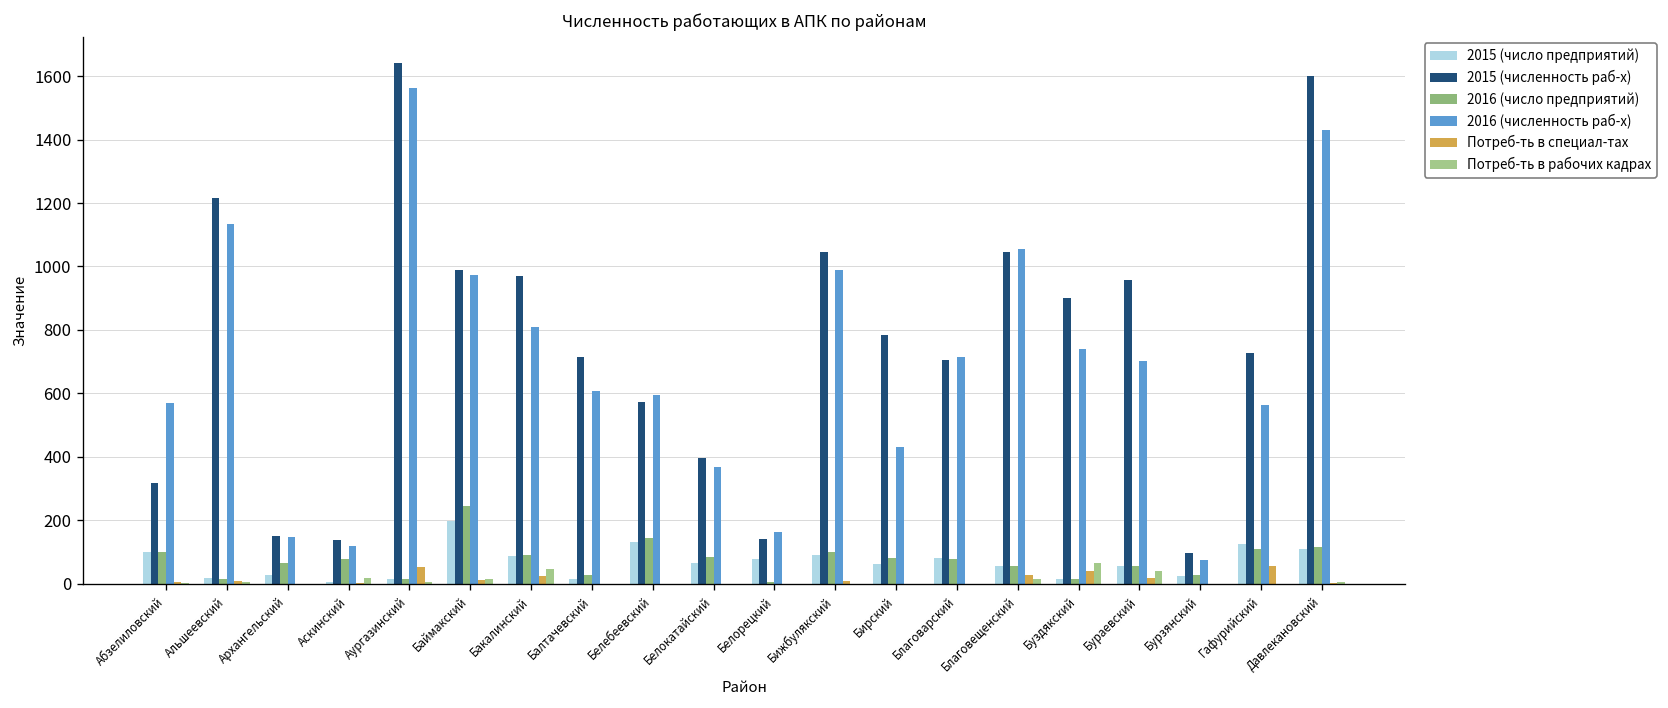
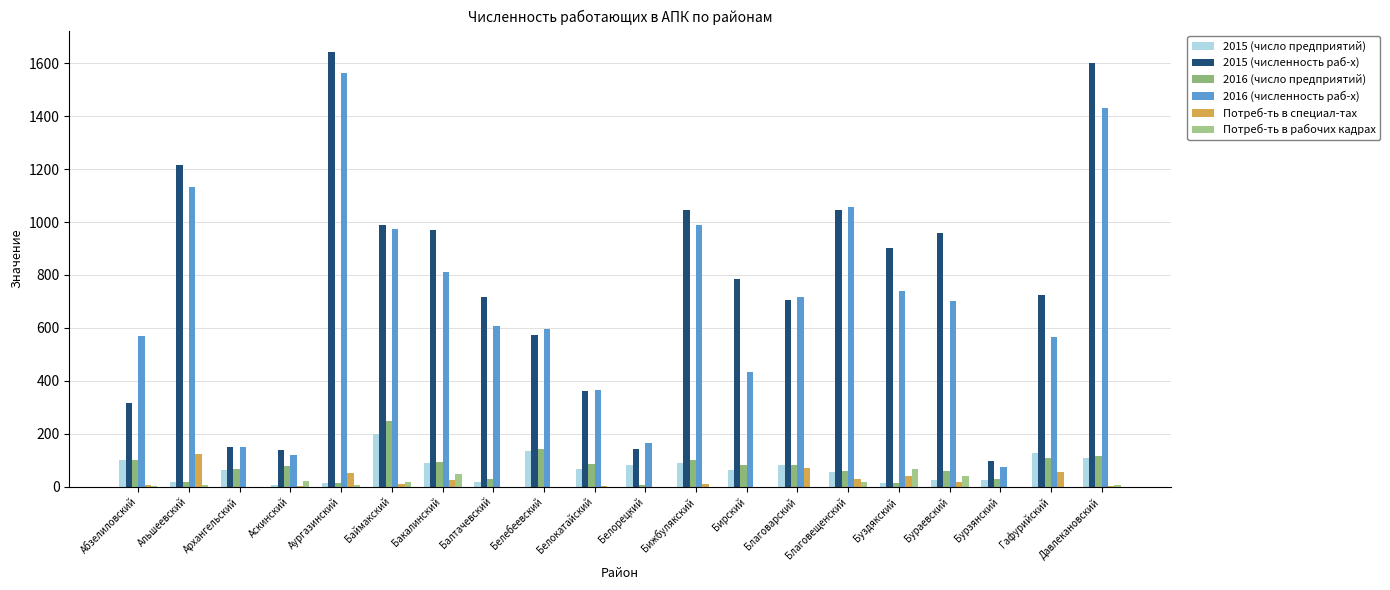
  {
    "2015 (число предприятий)": {
      "Абзелиловский": 100,
      "Альшеевский": 20,
-     "Архангельский": 30,
+     "Архангельский": 60,
      "Аургазинский": 10,
      "Баймакский": 200,
      "Бакалинский": 90,
      "Балтачевский": 20,
      "Белебеевский": 130,
      "Белокатайский": 70,
      "Белорецкий": 80,
      "Бижбулякский": 90,
      "Бирский": 60,
      "Благоварский": 80,
      "Благовещенский": 60,
      "Буздякский": 10,
-     "Бураевский": 60,
+     "Бураевский": 30,
      "Бурзянский": 20,
      "Гафурийский": 130,
      "Давлекановский": 110
    },
    "2015 (численность раб-х)": {
      "Абзелиловский": 320,
      "Альшеевский": 1220,
      "Архангельский": 150,
      "Аскинский": 140,
      "Аургазинский": 1640,
      "Баймакский": 990,
      "Бакалинский": 970,
      "Балтачевский": 720,
      "Белебеевский": 570,
-     "Белокатайский": 400,
+     "Белокатайский": 360,
      "Белорецкий": 140,
      "Бижбулякский": 1050,
      "Бирский": 780,
      "Благоварский": 710,
      "Благовещенский": 1050,
      "Буздякский": 900,
      "Бураевский": 960,
      "Бурзянский": 100,
      "Гафурийский": 730,
      "Давлекановский": 1600
    },
    "2016 (численность раб-х)": {
      "Абзелиловский": 570,
      "Альшеевский": 1130,
      "Архангельский": 150,
      "Аскинский": 120,
      "Аургазинский": 1560,
      "Баймакский": 970,
      "Бакалинский": 810,
      "Балтачевский": 610,
      "Белебеевский": 600,
      "Белокатайский": 370,
      "Белорецкий": 170,
      "Бижбулякский": 990,
      "Бирский": 430,
      "Благоварский": 720,
      "Благовещенский": 1060,
      "Буздякский": 740,
      "Бураевский": 700,
      "Бурзянский": 80,
      "Гафурийский": 570,
      "Давлекановский": 1430
    },
    "Потреб-ть в специал-тах": {
-     "Альшеевский": 10,
+     "Альшеевский": 130,
      "Архангельский": 0,
      "Аургазинский": 50,
      "Баймакский": 10,
      "Бакалинский": 20,
      "Балтачевский": 0,
      "Белебеевский": 0,
      "Белорецкий": 0,
      "Бижбулякский": 10,
      "Бирский": 0,
-     "Благоварский": 0,
+     "Благоварский": 70,
      "Благовещенский": 30,
      "Буздякский": 40,
      "Бураевский": 20,
      "Бурзянский": 0,
      "Гафурийский": 60
    }
  }
